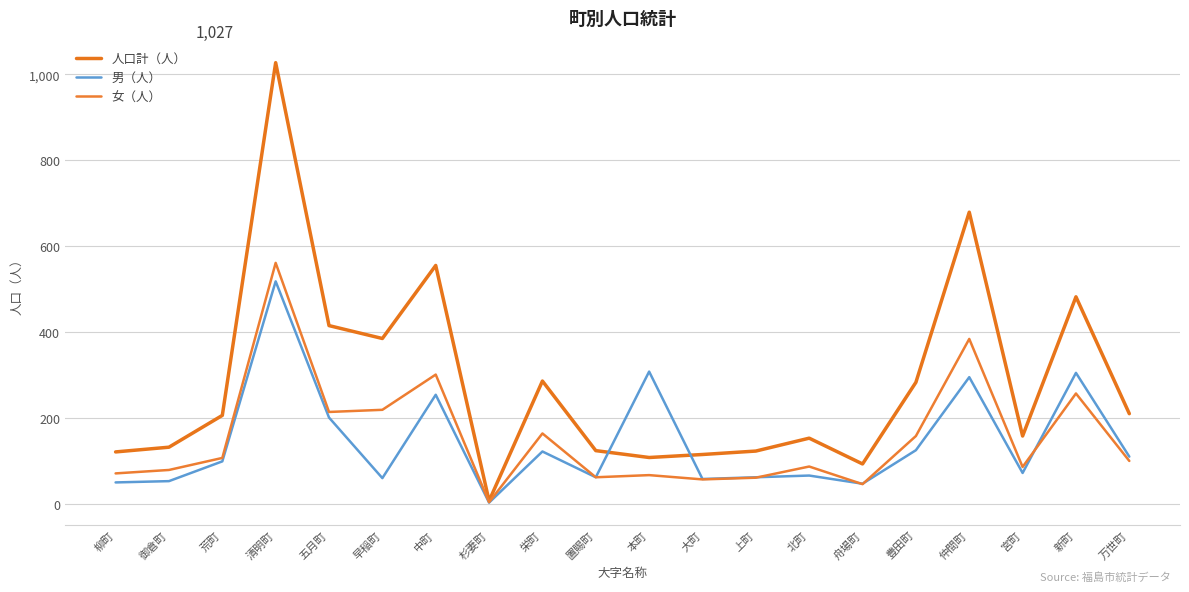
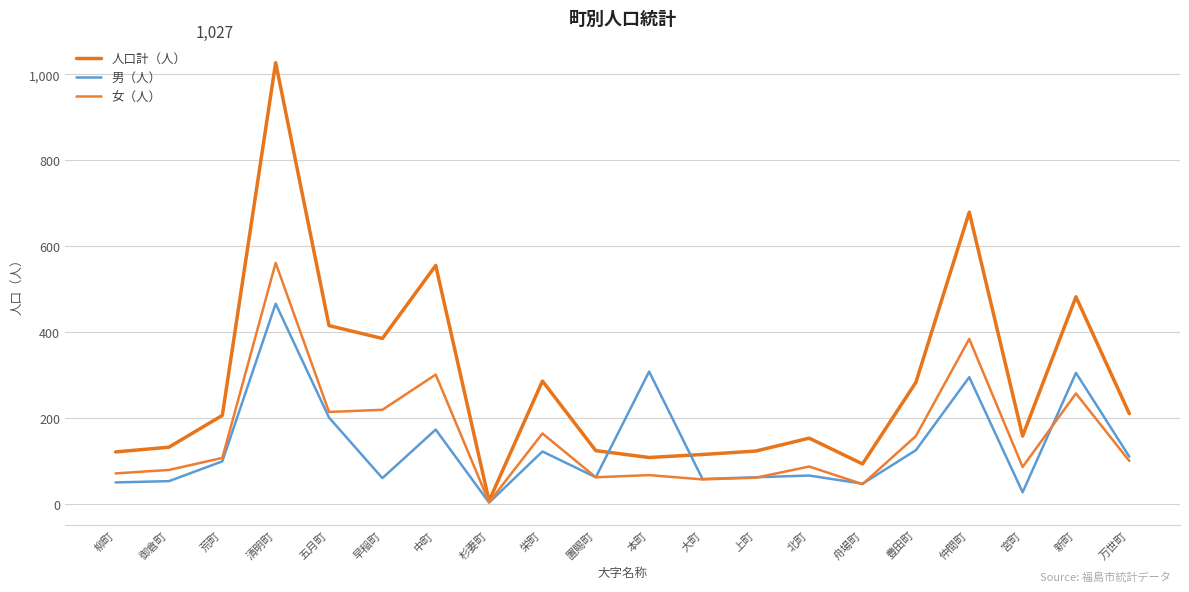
  {
    "男（人）": {
      "柳町": 50,
      "御倉町": 50,
      "荒町": 100,
-     "清明町": 520,
+     "清明町": 470,
      "五月町": 200,
      "早稲町": 60,
-     "中町": 250,
+     "中町": 170,
      "栄町": 120,
      "本町": 310,
      "北町": 70,
      "豊田町": 130,
      "仲間町": 300,
-     "宮町": 70,
+     "宮町": 30,
      "新町": 310,
      "万世町": 110
    }
  }
